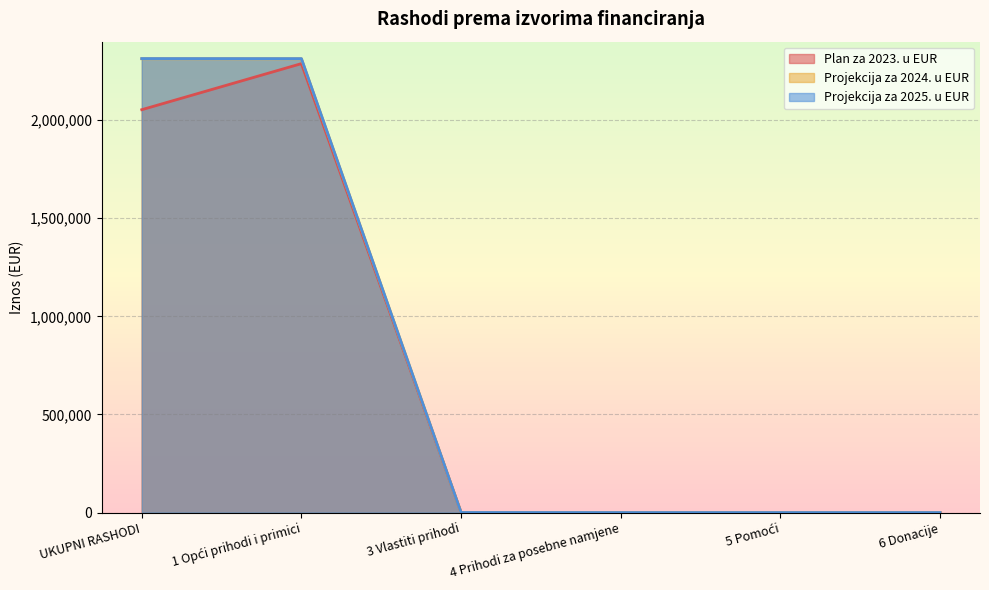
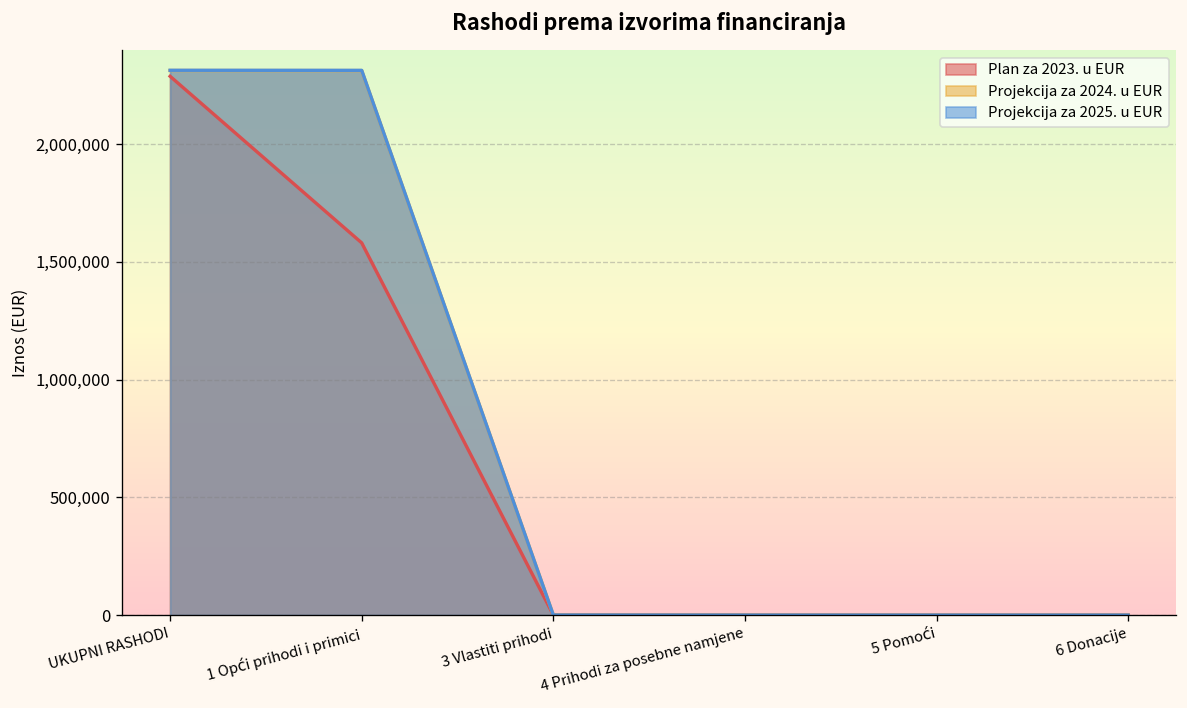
  {
    "Plan za 2023. u EUR": {
-     "UKUPNI RASHODI": "2,050,000",
-     "1 Opći prihodi i primici": "2,290,000"
+     "UKUPNI RASHODI": "2,290,000",
+     "1 Opći prihodi i primici": "1,580,000"
    },
    "Projekcija za 2025. u EUR": {
      "UKUPNI RASHODI": "2,310,000",
      "1 Opći prihodi i primici": "2,310,000"
    }
  }
